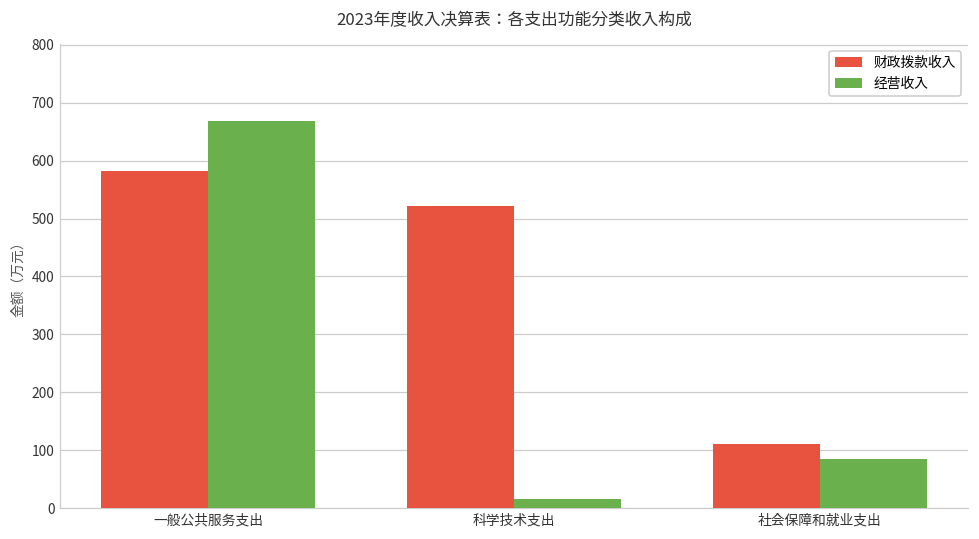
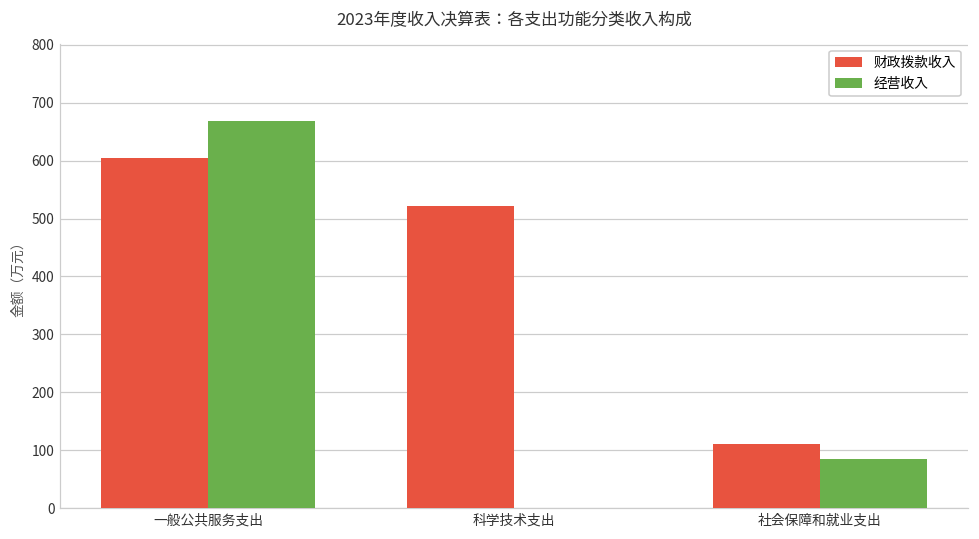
  {
    "财政拨款收入": {
-     "一般公共服务支出": 580,
+     "一般公共服务支出": 610,
      "科学技术支出": 520,
      "社会保障和就业支出": 110
    },
    "经营收入": {
      "一般公共服务支出": 670,
-     "科学技术支出": 20,
+     "科学技术支出": 0,
      "社会保障和就业支出": 90
    }
  }
